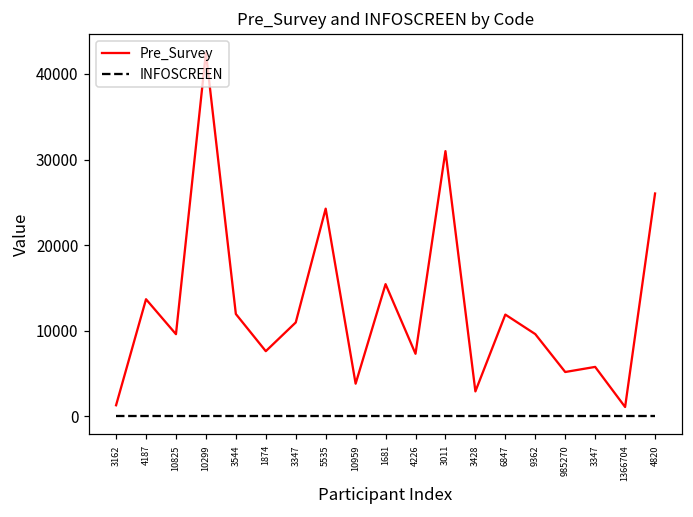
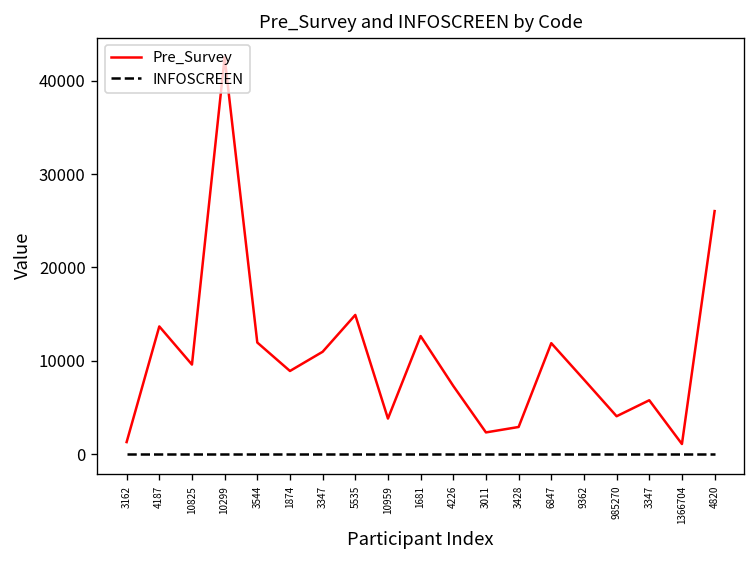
  {
    "Pre_Survey": {
      "3162": 1000,
      "4187": 14000,
      "10825": 10000,
      "3544": 12000,
-     "1874": 8000,
-     "5535": 24000,
+     "1874": 9000,
+     "5535": 15000,
      "10959": 4000,
-     "1681": 15000,
+     "1681": 13000,
      "4226": 7000,
-     "3011": 31000,
+     "3011": 2000,
      "3428": 3000,
      "6847": 12000,
-     "9362": 10000,
-     "985270": 5000,
+     "9362": 8000,
+     "985270": 4000,
      "1366704": 1000,
      "4820": 26000
    },
    "INFOSCREEN": {
      "3162": 0,
      "4187": 0,
      "10825": 0,
      "10299": 0,
      "3544": 0,
      "1874": 0,
      "5535": 0,
      "10959": 0,
      "1681": 0,
      "4226": 0,
      "3011": 0,
      "3428": 0,
      "6847": 0,
      "9362": 0,
      "985270": 0,
      "1366704": 0,
      "4820": 0
    }
  }
